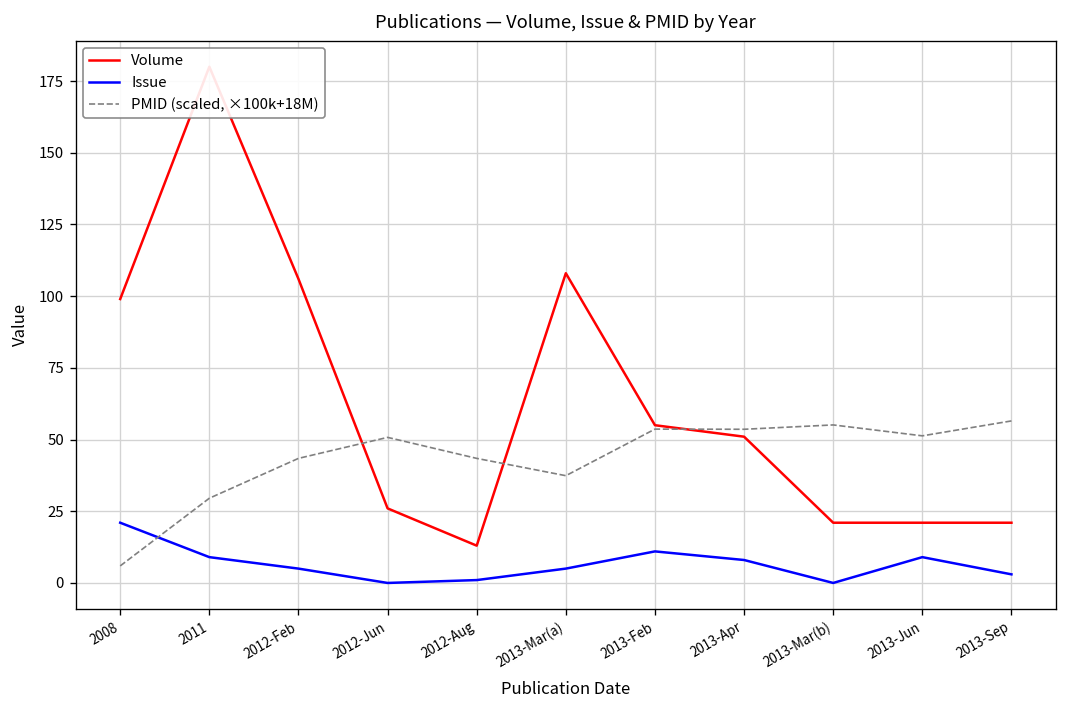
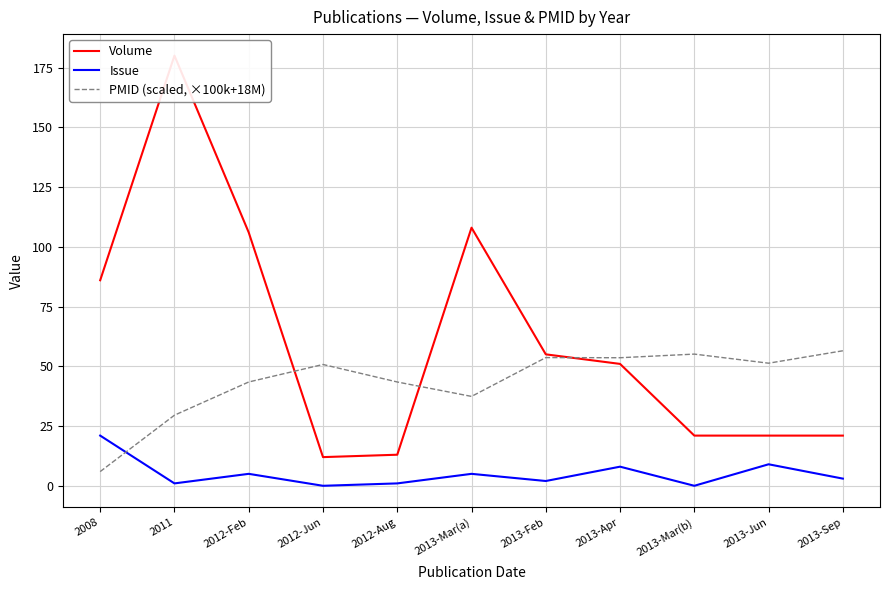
  {
    "Volume": {
-     "2008": 99,
+     "2008": 86,
      "2012-Feb": 106,
-     "2012-Jun": 26,
+     "2012-Jun": 12,
      "2012-Aug": 13,
      "2013-Mar(a)": 108,
      "2013-Feb": 55,
      "2013-Apr": 51,
      "2013-Mar(b)": 21,
      "2013-Jun": 21,
      "2013-Sep": 21
    },
    "Issue": {
      "2008": 21,
-     "2011": 9,
+     "2011": 1,
      "2012-Feb": 5,
      "2012-Jun": 0,
      "2012-Aug": 1,
      "2013-Mar(a)": 5,
-     "2013-Feb": 11,
+     "2013-Feb": 2,
      "2013-Apr": 8,
      "2013-Mar(b)": 0,
      "2013-Jun": 9,
      "2013-Sep": 3
    },
    "PMID (scaled, ×100k+18M)": {
      "2008": 6,
      "2011": 30,
      "2012-Feb": 43,
      "2012-Jun": 51,
      "2012-Aug": 43,
      "2013-Mar(a)": 37,
      "2013-Feb": 54,
      "2013-Apr": 54,
      "2013-Mar(b)": 55,
      "2013-Jun": 51,
      "2013-Sep": 56
    }
  }
